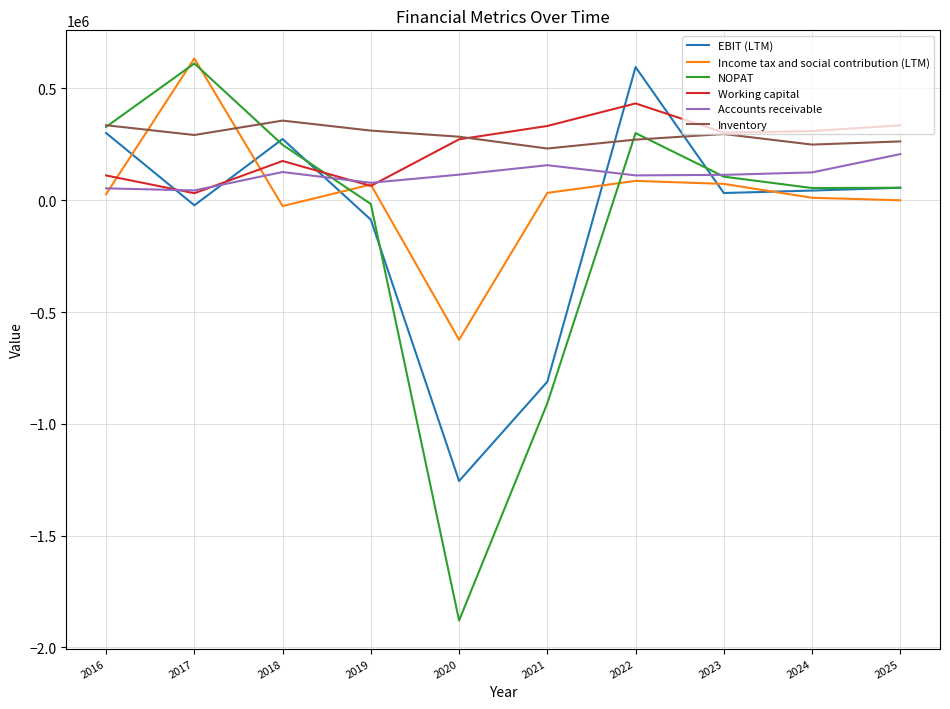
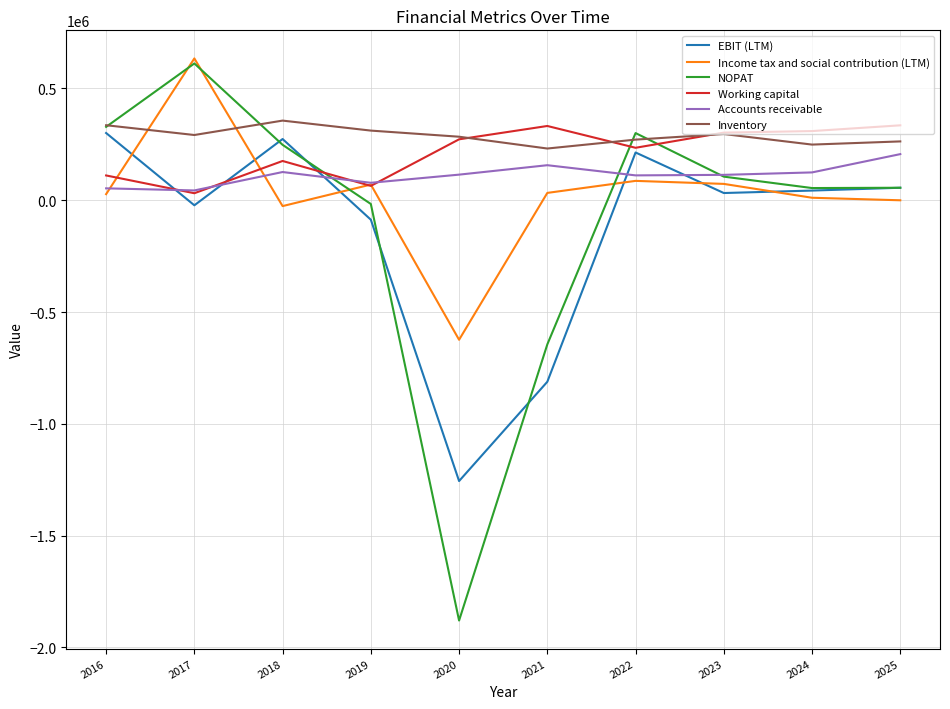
  {
    "EBIT (LTM)": {
      "2016": 300000,
      "2017": -20000,
      "2018": 270000,
      "2019": -90000,
      "2020": -1260000,
      "2021": -810000,
-     "2022": 600000,
+     "2022": 210000,
      "2023": 30000,
      "2024": 40000
    },
    "Income tax and social contribution (LTM)": {
      "2016": 30000,
      "2017": 630000,
      "2018": -30000,
      "2020": -620000,
      "2021": 30000,
      "2022": 90000,
      "2023": 70000,
      "2024": 10000,
      "2025": 0
    },
    "NOPAT": {
      "2017": 610000,
      "2018": 250000,
      "2019": -20000,
      "2020": -1880000,
-     "2021": -910000,
+     "2021": -640000,
      "2022": 300000,
      "2024": 50000
    },
    "Working capital": {
      "2016": 110000,
      "2017": 30000,
      "2018": 180000,
      "2020": 270000,
      "2021": 330000,
-     "2022": 430000
+     "2022": 230000
    },
    "Accounts receivable": {
      "2016": 50000,
      "2017": 40000,
      "2018": 130000,
      "2020": 110000,
      "2021": 160000,
      "2022": 110000,
      "2024": 120000,
      "2025": 210000
    },
    "Inventory": {
      "2017": 290000,
      "2018": 360000,
      "2019": 310000,
      "2020": 280000,
      "2021": 230000,
      "2022": 270000,
      "2024": 250000,
      "2025": 260000
    }
  }
